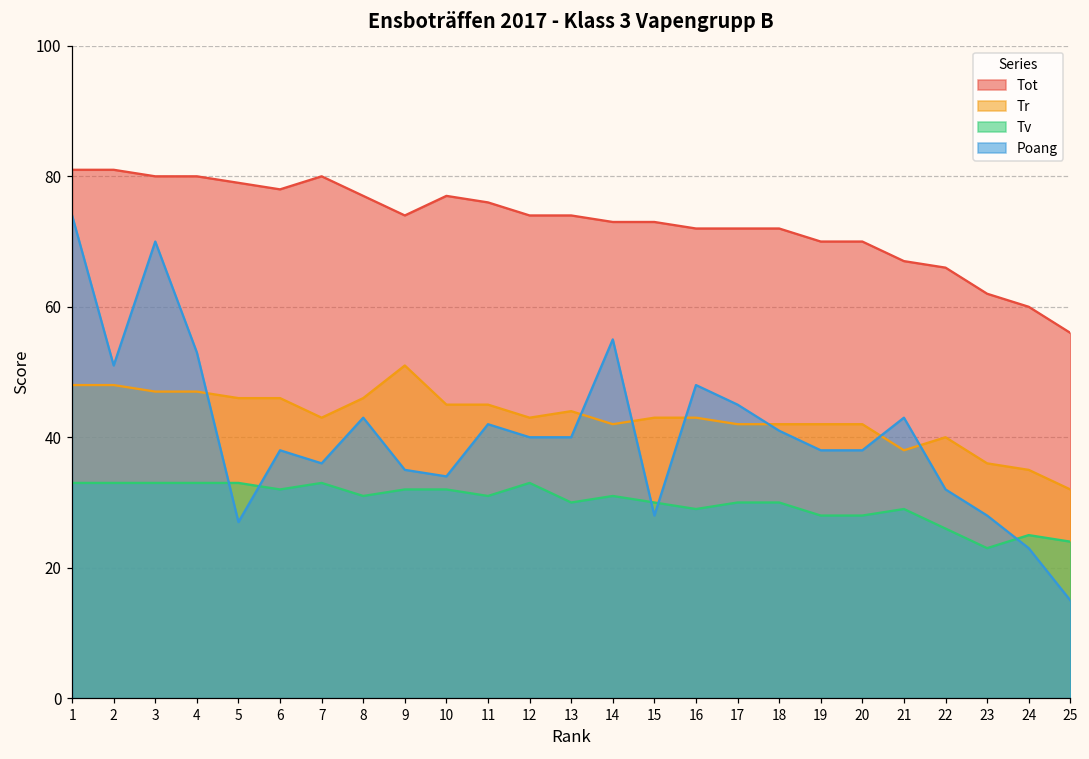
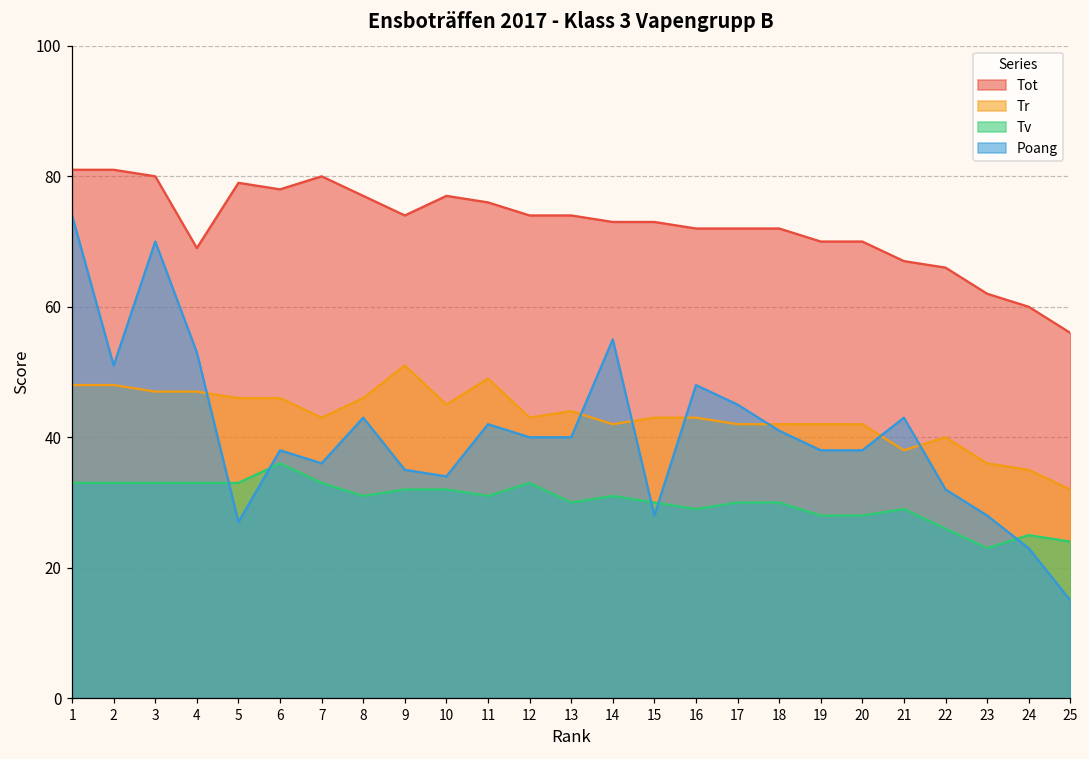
  {
    "Tot": {
      "1": 81,
      "2": 81,
      "3": 80,
-     "4": 80,
+     "4": 69,
      "5": 79,
      "6": 78,
      "7": 80,
      "8": 77,
      "9": 74,
      "10": 77,
      "11": 76,
      "12": 74,
      "13": 74,
      "14": 73,
      "15": 73,
      "16": 72,
      "17": 72,
      "18": 72,
      "19": 70,
      "20": 70,
      "21": 67,
      "22": 66,
      "23": 62,
      "24": 60,
      "25": 56
    },
    "Tr": {
      "1": 48,
      "2": 48,
      "3": 47,
      "4": 47,
      "5": 46,
      "6": 46,
      "7": 43,
      "8": 46,
      "9": 51,
      "10": 45,
-     "11": 45,
+     "11": 49,
      "12": 43,
      "13": 44,
      "14": 42,
      "15": 43,
      "16": 43,
      "17": 42,
      "18": 42,
      "19": 42,
      "20": 42,
      "21": 38,
      "22": 40,
      "23": 36,
      "24": 35,
      "25": 32
    },
    "Tv": {
      "1": 33,
      "2": 33,
      "3": 33,
      "4": 33,
      "5": 33,
-     "6": 32,
+     "6": 36,
      "7": 33,
      "8": 31,
      "9": 32,
      "10": 32,
      "11": 31,
      "12": 33,
      "13": 30,
      "14": 31,
      "15": 30,
      "16": 29,
      "17": 30,
      "18": 30,
      "19": 28,
      "20": 28,
      "21": 29,
      "22": 26,
      "23": 23,
      "24": 25,
      "25": 24
    },
    "Poang": {
      "1": 74,
      "2": 51,
      "3": 70,
      "4": 53,
      "5": 27,
      "6": 38,
      "7": 36,
      "8": 43,
      "9": 35,
      "10": 34,
      "11": 42,
      "12": 40,
      "13": 40,
      "14": 55,
      "15": 28,
      "16": 48,
      "17": 45,
      "18": 41,
      "19": 38,
      "20": 38,
      "21": 43,
      "22": 32,
      "23": 28,
      "24": 23,
      "25": 15
    }
  }
